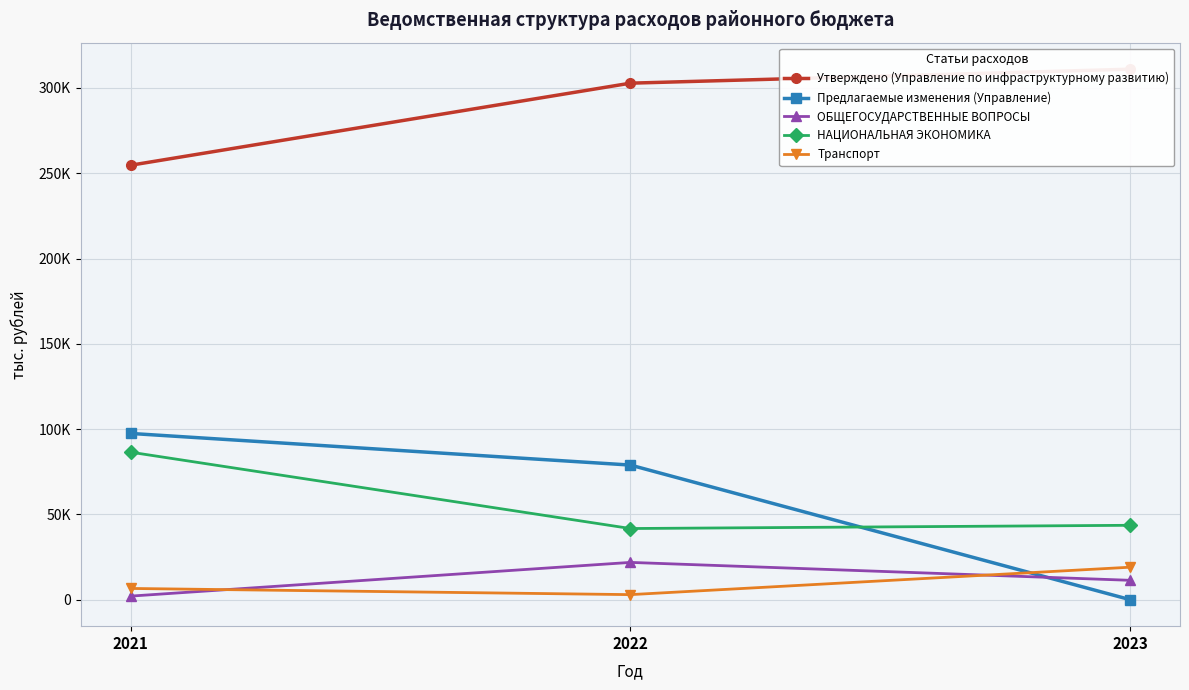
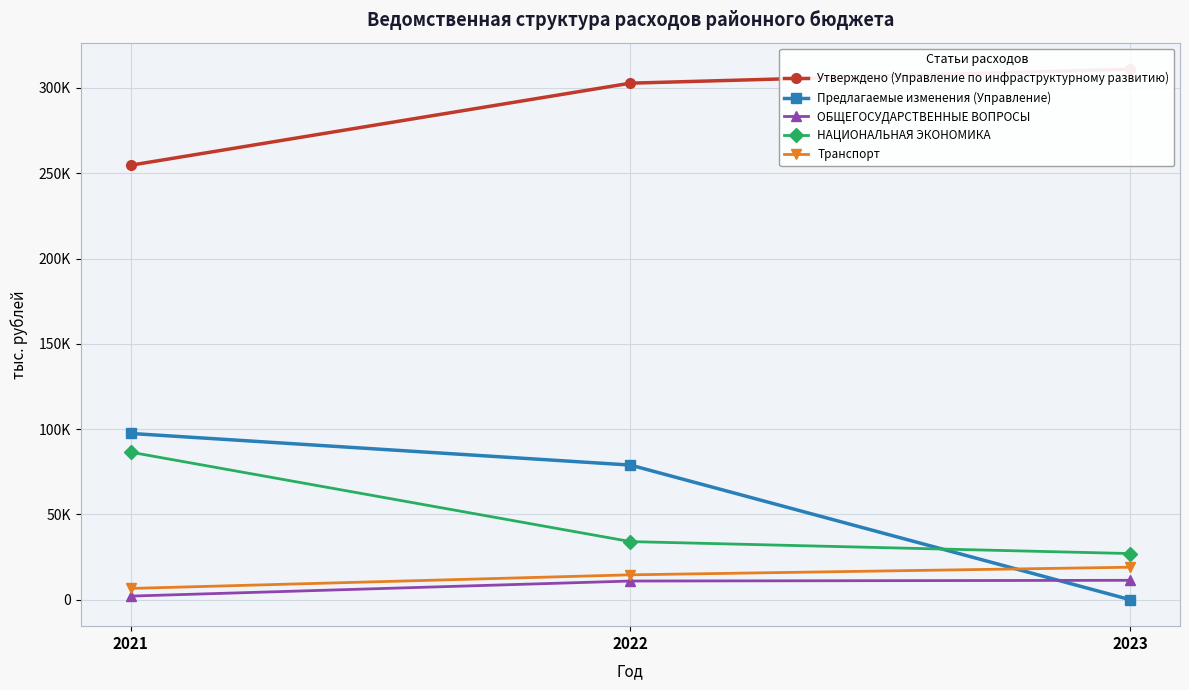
  {
    "Утверждено (Управление по инфраструктурному развитию)": {
      "2021": 255000,
      "2022": 303000
    },
    "Предлагаемые изменения (Управление)": {
      "2021": 97000,
      "2022": 79000,
      "2023": 0
    },
    "ОБЩЕГОСУДАРСТВЕННЫЕ ВОПРОСЫ": {
      "2021": 2000,
-     "2022": 22000,
+     "2022": 11000,
      "2023": 11000
    },
    "НАЦИОНАЛЬНАЯ ЭКОНОМИКА": {
      "2021": 87000,
-     "2022": 42000,
-     "2023": 44000
+     "2022": 34000,
+     "2023": 27000
    },
    "Транспорт": {
      "2021": 7000,
-     "2022": 3000,
+     "2022": 15000,
      "2023": 19000
    }
  }
